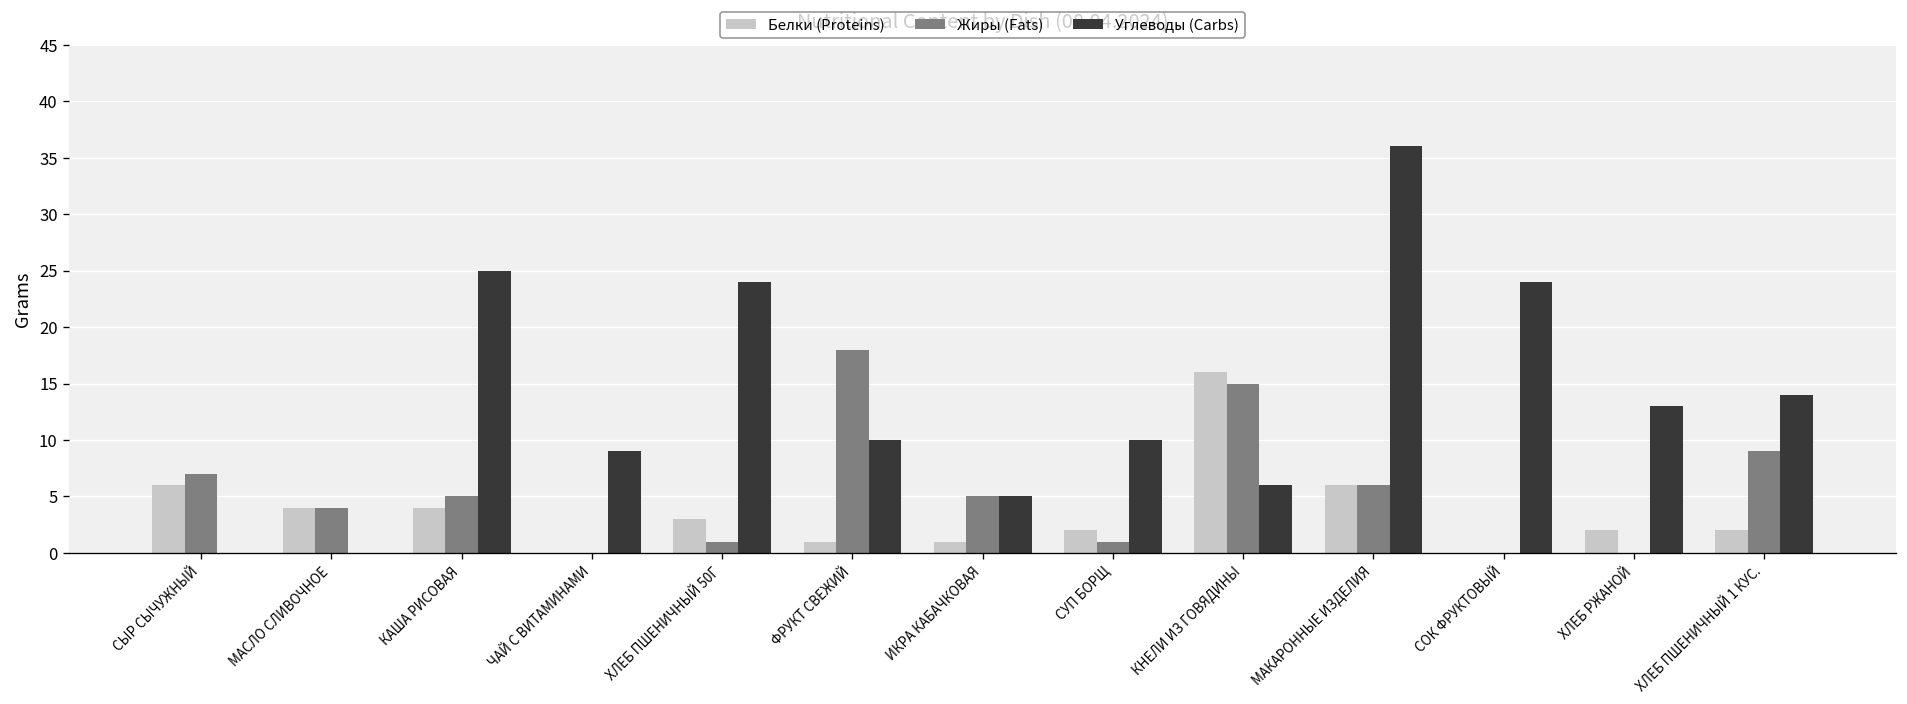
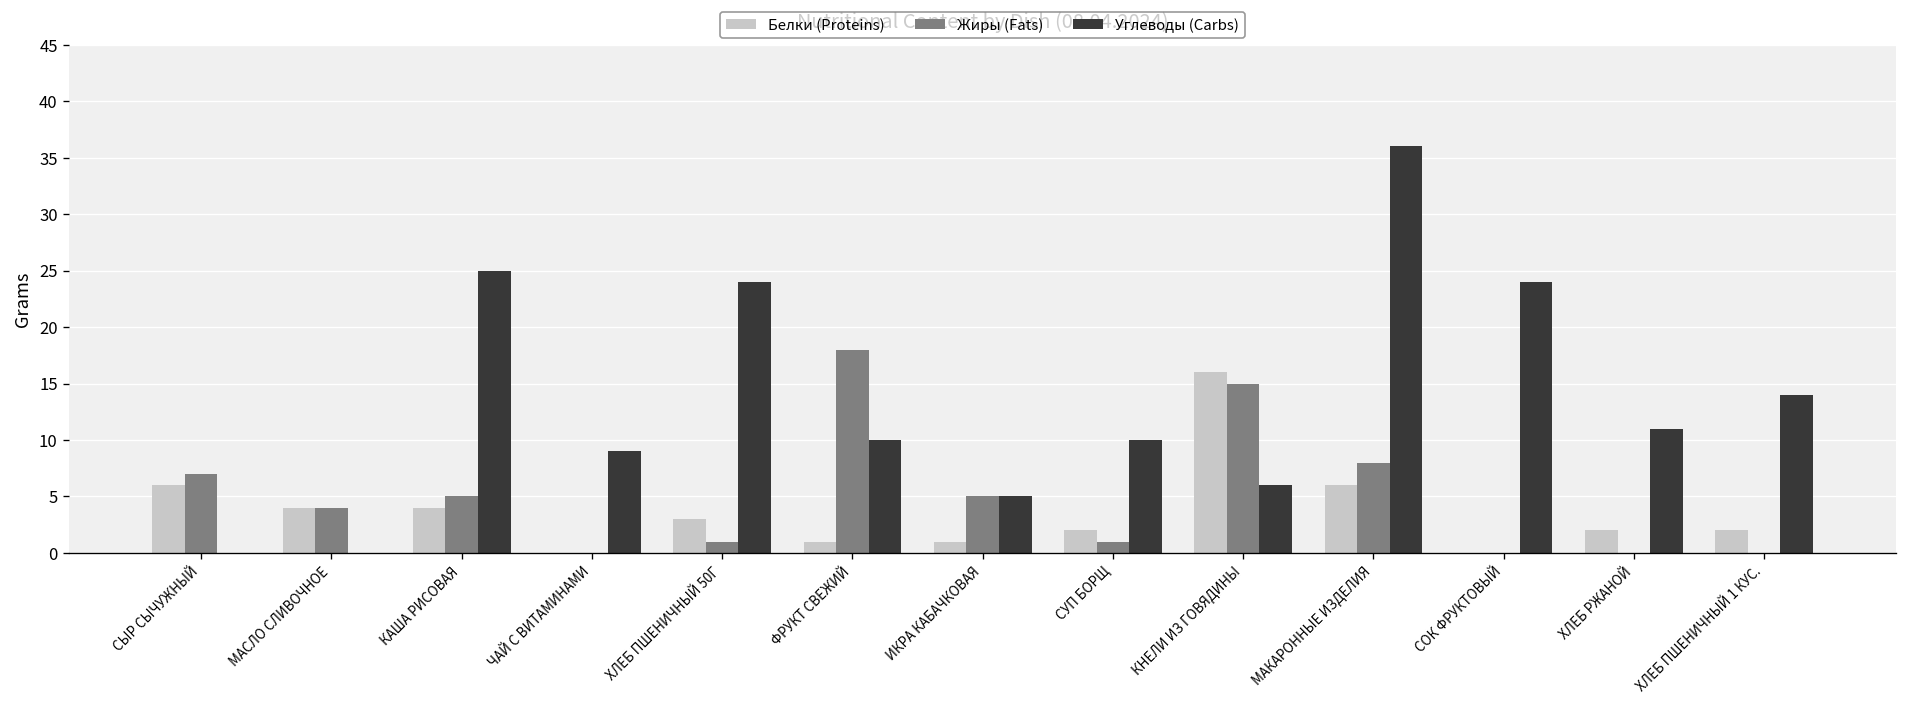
  {
    "Белки (Proteins)": {
      "СЫР СЫЧУЖНЫЙ": 6,
      "МАСЛО СЛИВОЧНОЕ": 4,
      "КАША РИСОВАЯ": 4,
      "ЧАЙ С ВИТАМИНАМИ": 0,
      "ХЛЕБ ПШЕНИЧНЫЙ 50Г": 3,
      "ФРУКТ СВЕЖИЙ": 1,
      "ИКРА КАБАЧКОВАЯ": 1,
      "СУП БОРЩ": 2,
      "КНЕЛИ ИЗ ГОВЯДИНЫ": 16,
      "МАКАРОННЫЕ ИЗДЕЛИЯ": 6,
      "СОК ФРУКТОВЫЙ": 0,
      "ХЛЕБ РЖАНОЙ": 2,
      "ХЛЕБ ПШЕНИЧНЫЙ 1 КУС.": 2
    },
    "Жиры (Fats)": {
      "СЫР СЫЧУЖНЫЙ": 7,
      "МАСЛО СЛИВОЧНОЕ": 4,
      "КАША РИСОВАЯ": 5,
      "ЧАЙ С ВИТАМИНАМИ": 0,
      "ХЛЕБ ПШЕНИЧНЫЙ 50Г": 1,
      "ФРУКТ СВЕЖИЙ": 18,
      "ИКРА КАБАЧКОВАЯ": 5,
      "СУП БОРЩ": 1,
      "КНЕЛИ ИЗ ГОВЯДИНЫ": 15,
-     "МАКАРОННЫЕ ИЗДЕЛИЯ": 6,
+     "МАКАРОННЫЕ ИЗДЕЛИЯ": 8,
      "СОК ФРУКТОВЫЙ": 0,
      "ХЛЕБ РЖАНОЙ": 0,
-     "ХЛЕБ ПШЕНИЧНЫЙ 1 КУС.": 9
+     "ХЛЕБ ПШЕНИЧНЫЙ 1 КУС.": 0
    },
    "Углеводы (Carbs)": {
      "СЫР СЫЧУЖНЫЙ": 0,
      "МАСЛО СЛИВОЧНОЕ": 0,
      "КАША РИСОВАЯ": 25,
      "ЧАЙ С ВИТАМИНАМИ": 9,
      "ХЛЕБ ПШЕНИЧНЫЙ 50Г": 24,
      "ФРУКТ СВЕЖИЙ": 10,
      "ИКРА КАБАЧКОВАЯ": 5,
      "СУП БОРЩ": 10,
      "КНЕЛИ ИЗ ГОВЯДИНЫ": 6,
      "МАКАРОННЫЕ ИЗДЕЛИЯ": 36,
      "СОК ФРУКТОВЫЙ": 24,
-     "ХЛЕБ РЖАНОЙ": 13,
+     "ХЛЕБ РЖАНОЙ": 11,
      "ХЛЕБ ПШЕНИЧНЫЙ 1 КУС.": 14
    }
  }
